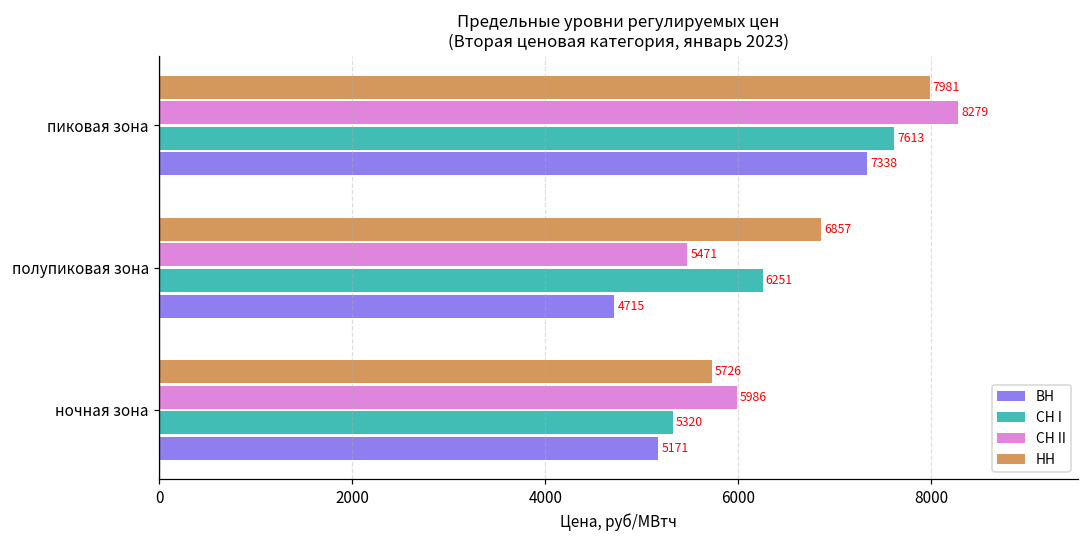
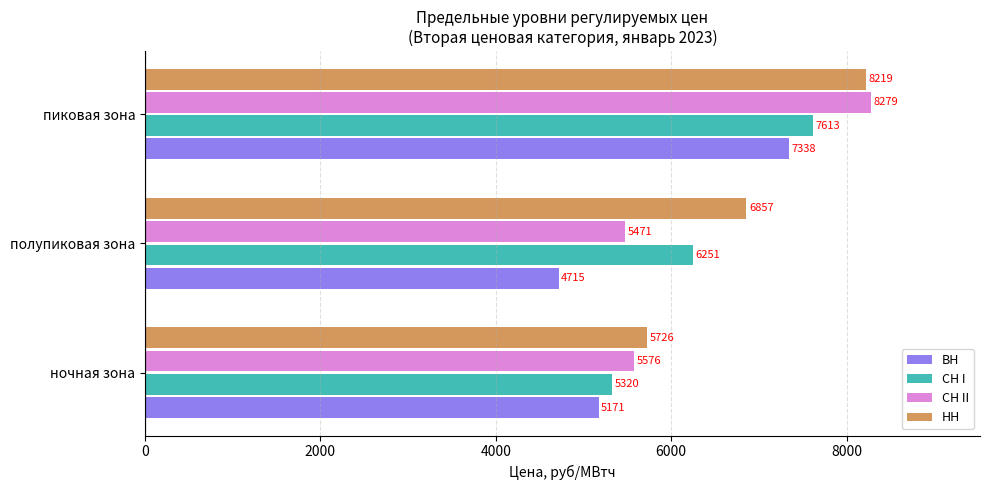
  {
    "ВН": {
      "пиковая зона": 7338,
      "полупиковая зона": 4715,
      "ночная зона": 5171
    },
    "СН I": {
      "пиковая зона": 7613,
      "полупиковая зона": 6251,
      "ночная зона": 5320
    },
    "СН II": {
      "пиковая зона": 8279,
      "полупиковая зона": 5471,
-     "ночная зона": 5986
+     "ночная зона": 5576
    },
    "НН": {
-     "пиковая зона": 7981,
+     "пиковая зона": 8219,
      "полупиковая зона": 6857,
      "ночная зона": 5726
    }
  }
